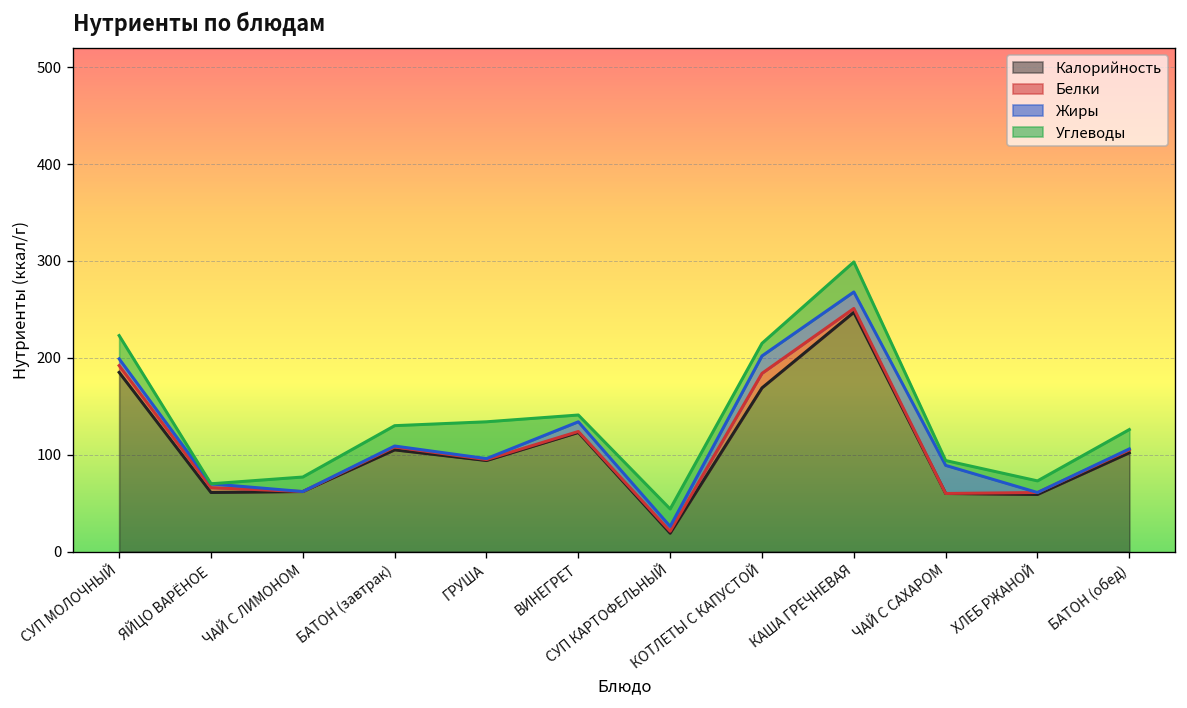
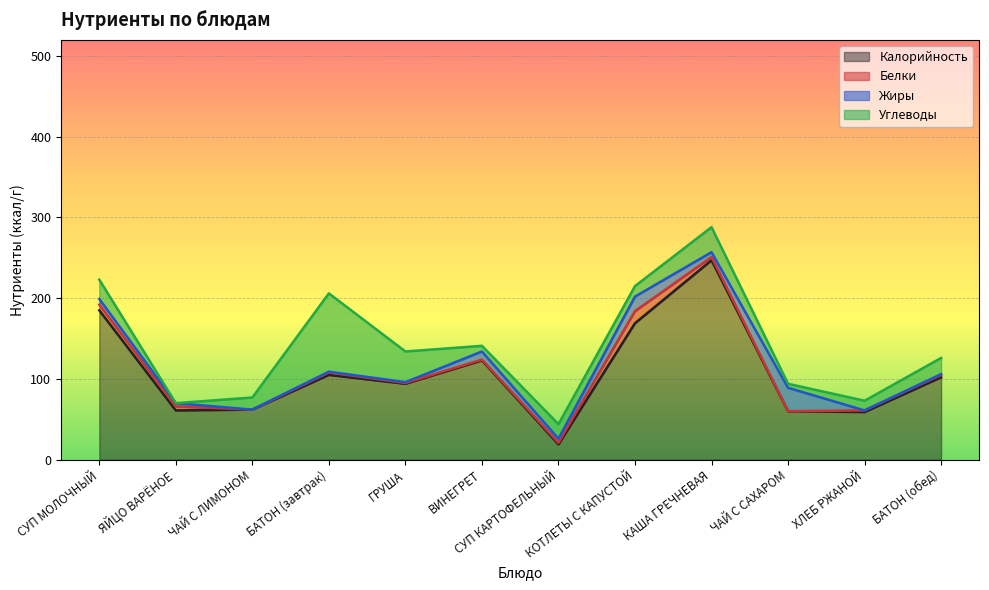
  {
    "Калорийность": {
      "СУП МОЛОЧНЫЙ": 190,
      "ЯЙЦО ВАРЁНОЕ": 60,
      "КОТЛЕТЫ С КАПУСТОЙ": 170,
      "КАША ГРЕЧНЕВАЯ": 250
    },
    "Белки": {
      "СУП МОЛОЧНЫЙ": 10,
      "ЯЙЦО ВАРЁНОЕ": 10,
      "КОТЛЕТЫ С КАПУСТОЙ": 20,
      "КАША ГРЕЧНЕВАЯ": 0
    },
    "Жиры": {
      "СУП МОЛОЧНЫЙ": 10,
      "ВИНЕГРЕТ": 10,
      "СУП КАРТОФЕЛЬНЫЙ": 10,
      "КОТЛЕТЫ С КАПУСТОЙ": 20,
-     "КАША ГРЕЧНЕВАЯ": 20,
+     "КАША ГРЕЧНЕВАЯ": 10,
      "ЧАЙ С САХАРОМ": 30
    },
    "Углеводы": {
      "СУП МОЛОЧНЫЙ": 20,
      "ЧАЙ С ЛИМОНОМ": 20,
-     "БАТОН (завтрак)": 20,
+     "БАТОН (завтрак)": 100,
      "ГРУША": 40,
      "ВИНЕГРЕТ": 10,
      "СУП КАРТОФЕЛЬНЫЙ": 20,
      "КОТЛЕТЫ С КАПУСТОЙ": 10,
      "КАША ГРЕЧНЕВАЯ": 30,
      "ЧАЙ С САХАРОМ": 10,
      "ХЛЕБ РЖАНОЙ": 10,
      "БАТОН (обед)": 20
    }
  }
